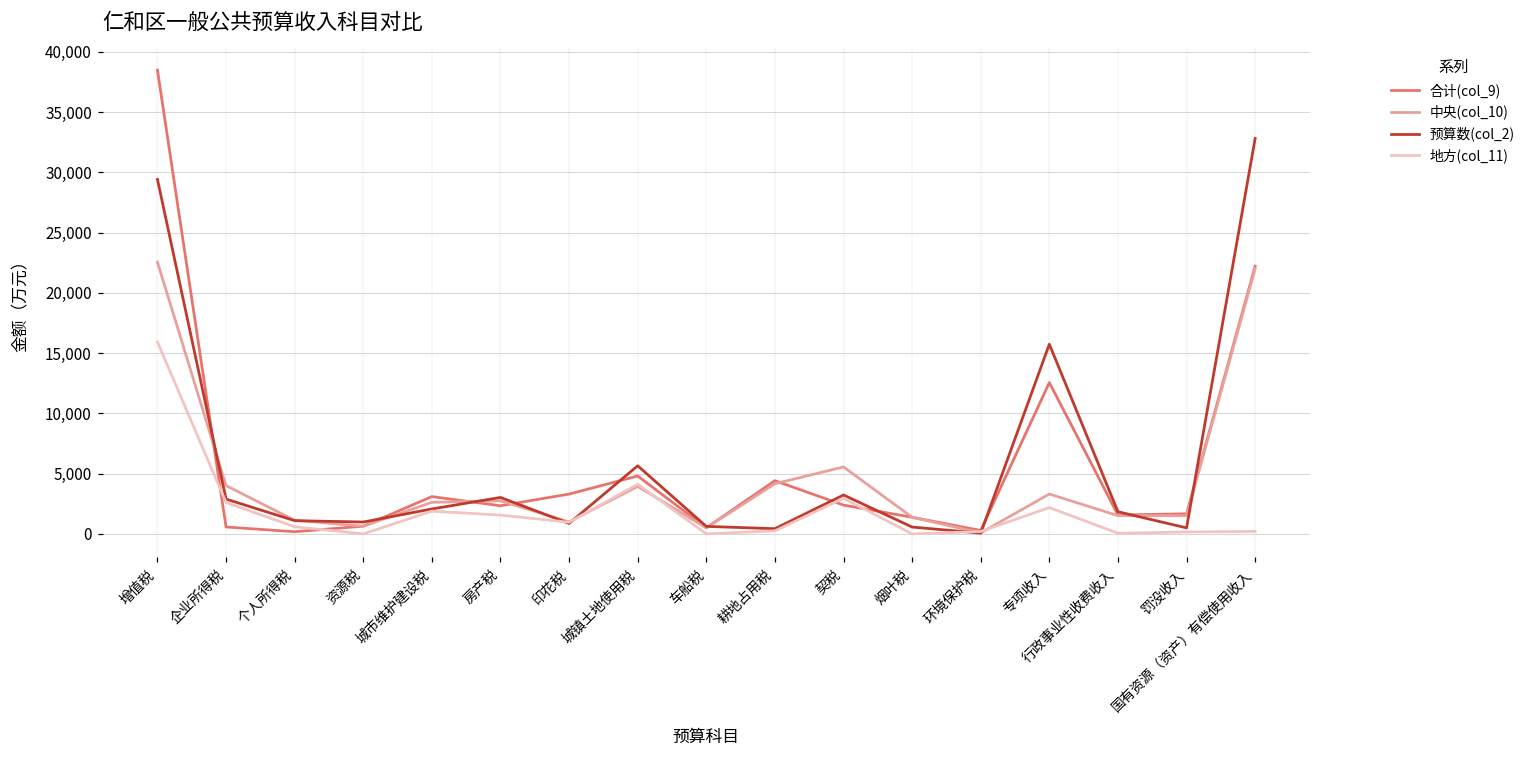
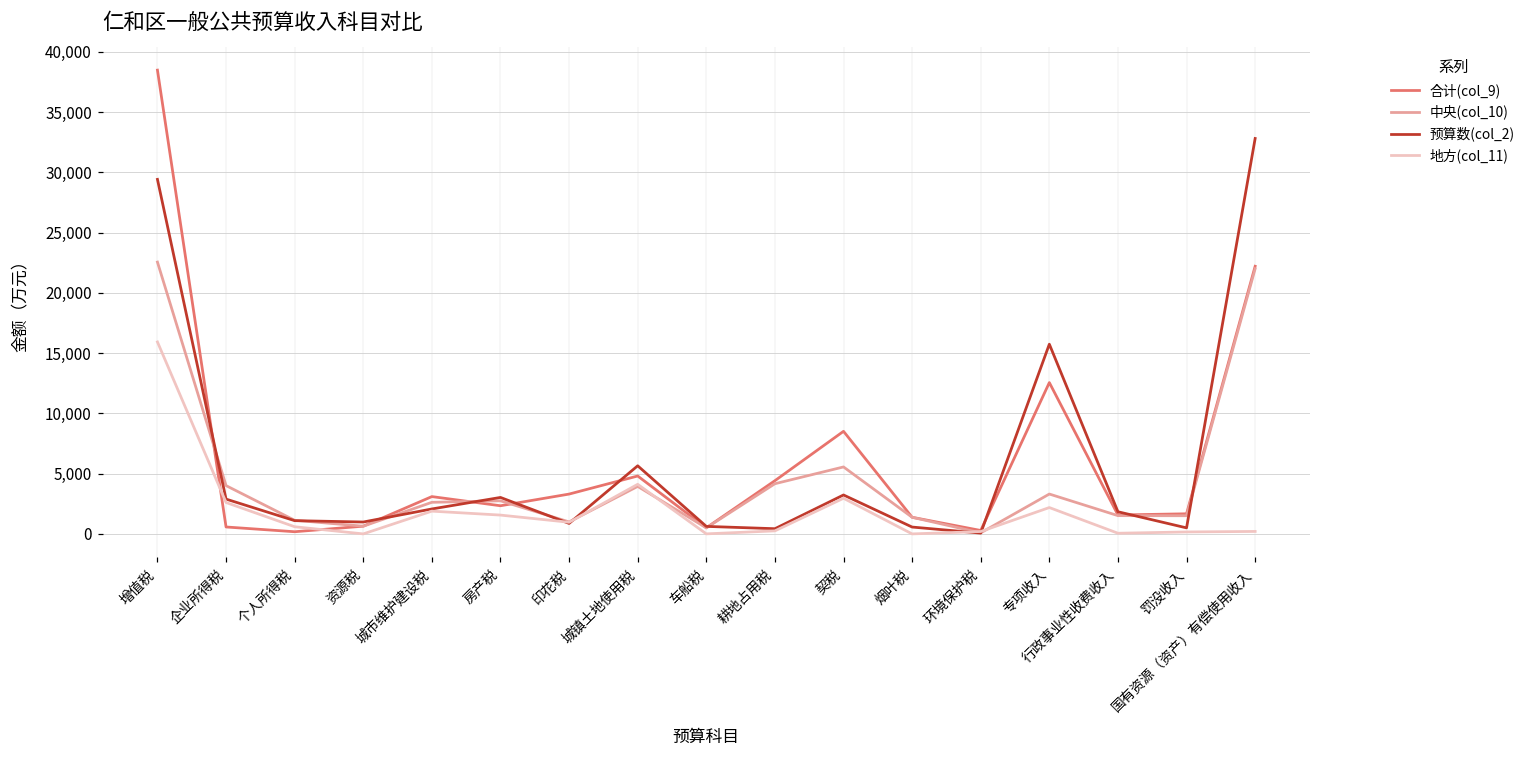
  {
    "合计(col_9)": {
      "增值税": "38,500",
      "企业所得税": "600",
      "个人所得税": "200",
      "城市维护建设税": "3,100",
      "房产税": "2,300",
      "印花税": "3,300",
      "城镇土地使用税": "4,800",
      "耕地占用税": "4,400",
-     "契税": "2,400",
+     "契税": "8,500",
      "专项收入": "12,600"
    },
    "预算数(col_2)": {
      "增值税": "29,400",
      "企业所得税": "2,900",
      "资源税": "1,000",
      "房产税": "3,000",
      "城镇土地使用税": "5,700",
      "契税": "3,200",
      "烟叶税": "600",
      "专项收入": "15,700",
      "行政事业性收费收入": "1,800",
      "罚没收入": "500",
      "国有资源（资产）有偿使用收入": "32,800"
    }
  }
